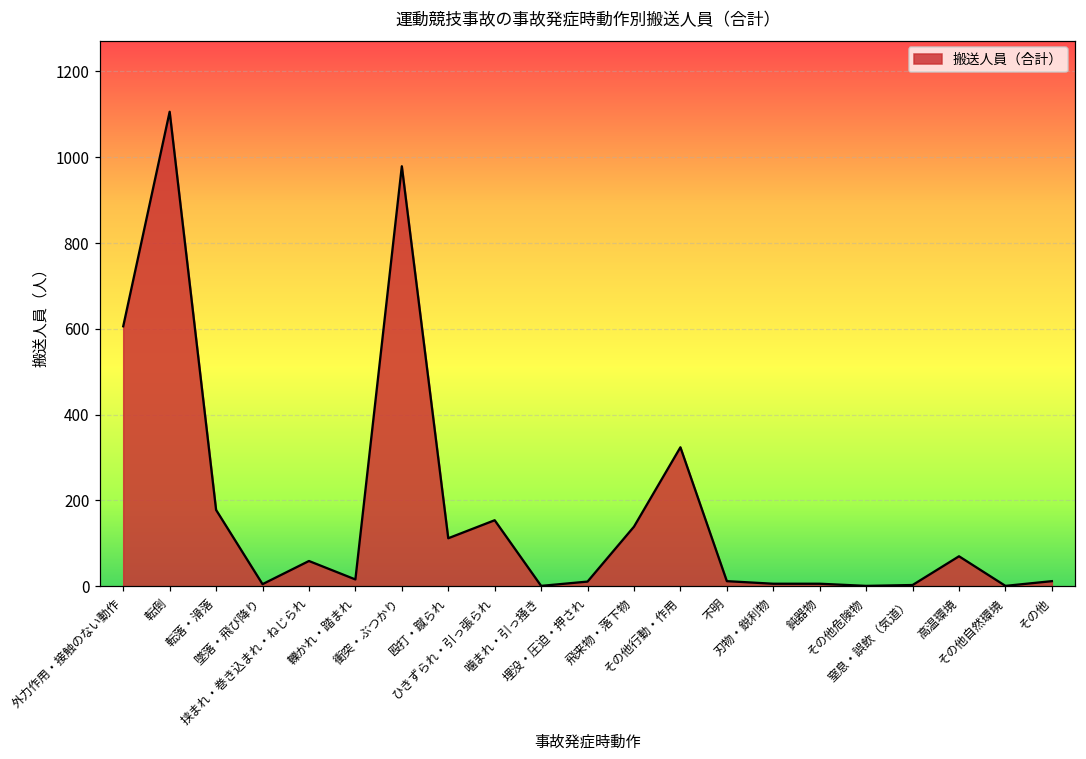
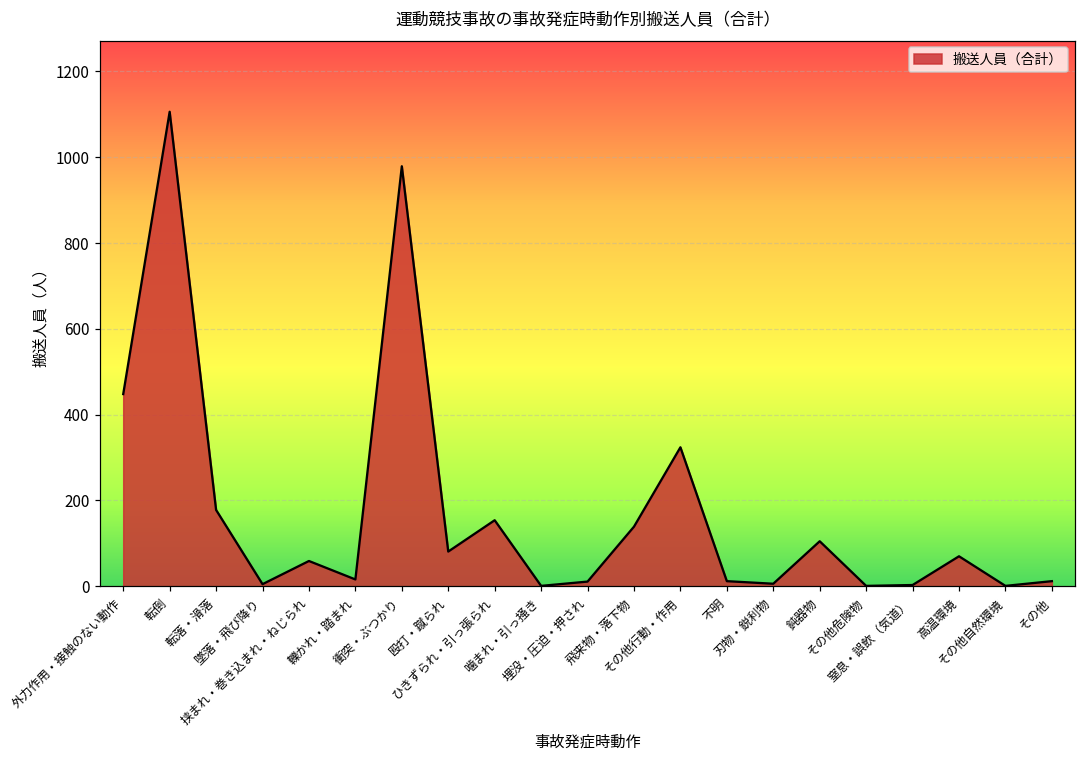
  {
-   "外力作用・接触のない動作": 610,
+   "外力作用・接触のない動作": 450,
    "転倒": 1110,
    "転落・滑落": 180,
    "墜落・飛び降り": 10,
    "挟まれ・巻き込まれ・ねじられ": 60,
    "轢かれ・踏まれ": 20,
    "衝突・ぶつかり": 980,
-   "殴打・蹴られ": 110,
+   "殴打・蹴られ": 80,
    "ひきずられ・引っ張られ": 150,
    "噛まれ・引っ掻き": 0,
    "埋没・圧迫・押され": 10,
    "飛来物・落下物": 140,
    "その他行動・作用": 320,
    "不明": 10,
    "刃物・鋭利物": 10,
-   "鈍器物": 10,
+   "鈍器物": 110,
    "その他危険物": 0,
    "窒息・誤飲（気道）": 0,
    "高温環境": 70,
    "その他自然環境": 0,
    "その他": 10
  }
